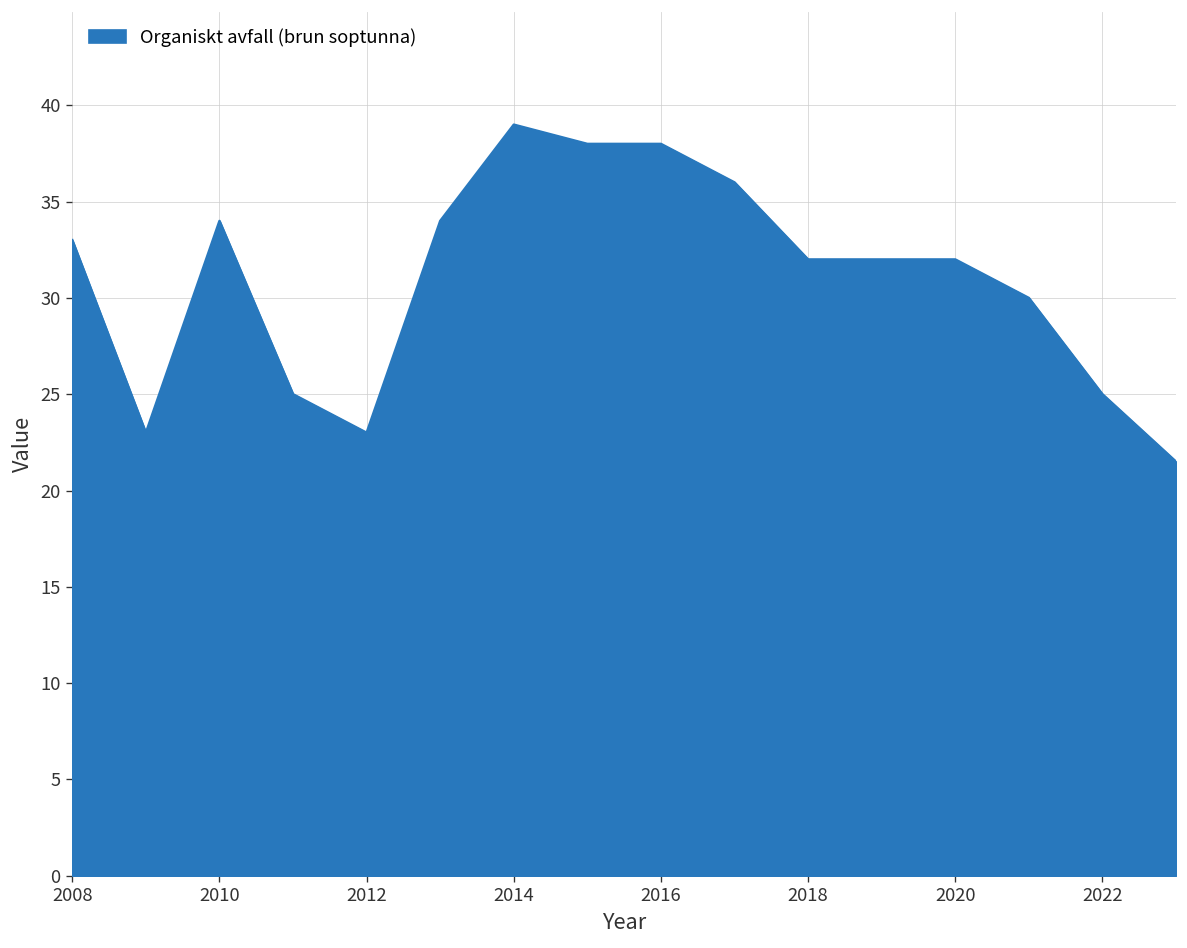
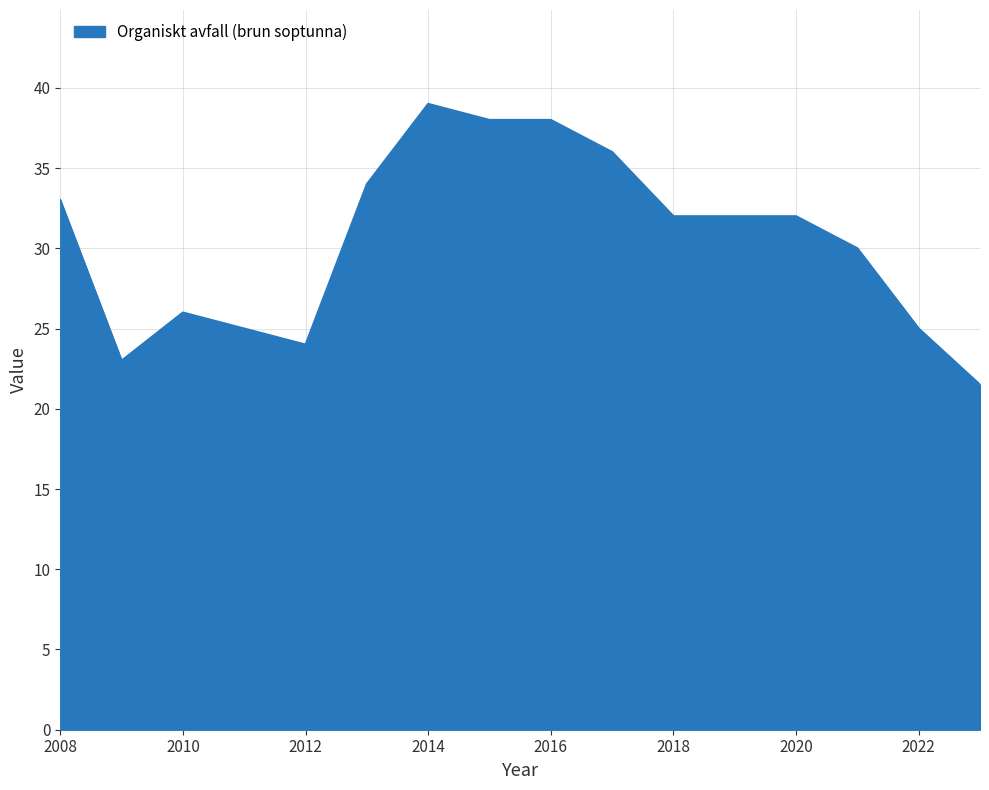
  {
    "2008": 33,
-   "2010": 34,
-   "2012": 23,
+   "2010": 26,
+   "2012": 24,
    "2014": 39,
    "2016": 38,
    "2018": 32,
    "2020": 32,
    "2022": 25
  }
